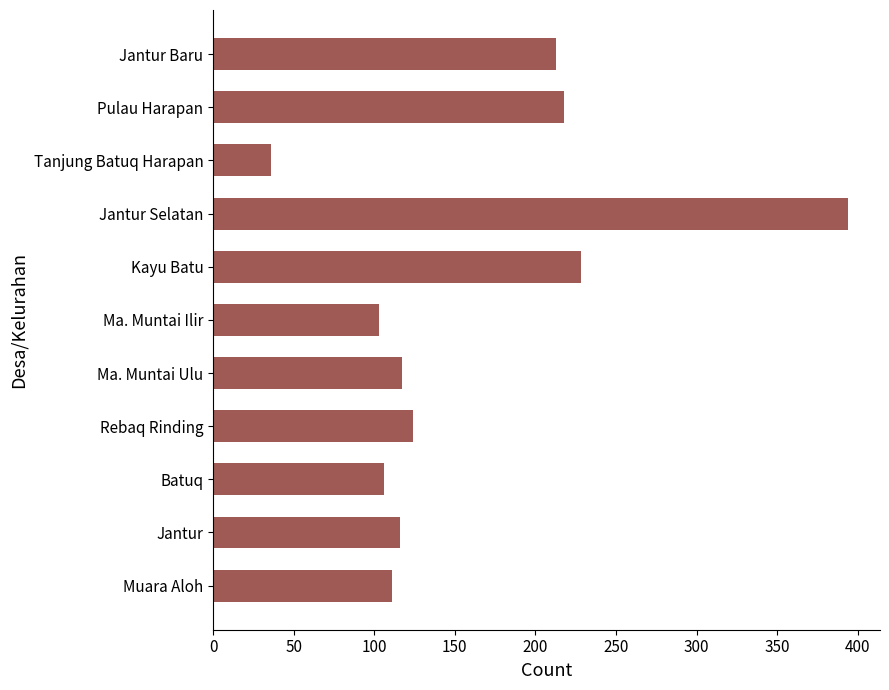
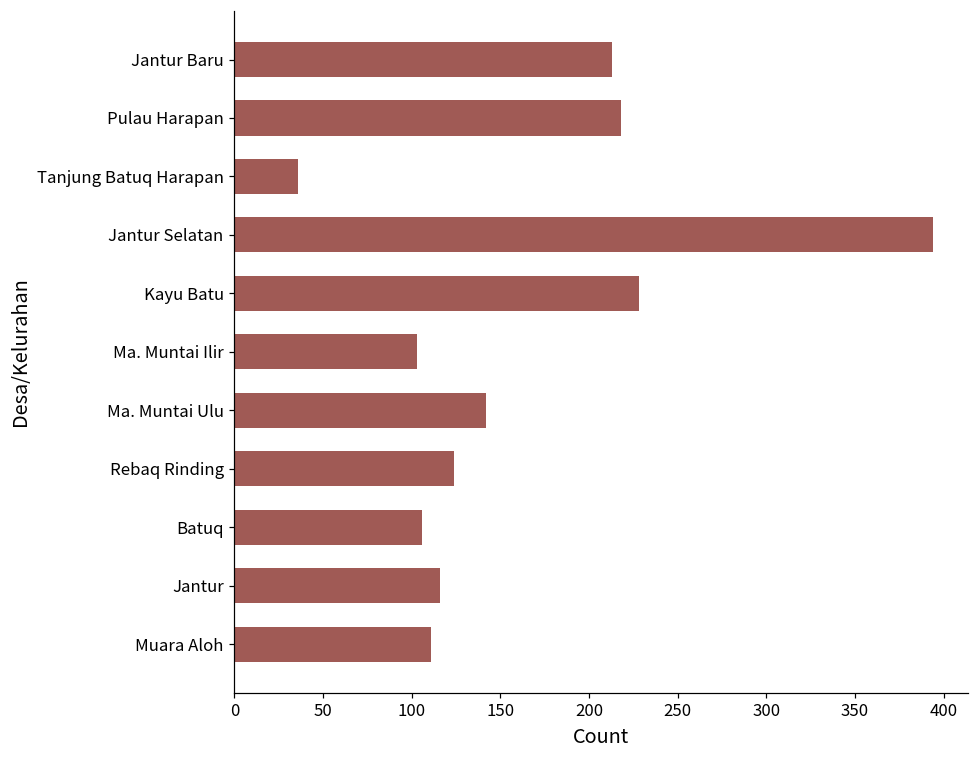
  {
    "Jantur Baru": 213,
    "Pulau Harapan": 218,
    "Tanjung Batuq Harapan": 36,
    "Jantur Selatan": 394,
    "Kayu Batu": 228,
    "Ma. Muntai Ilir": 103,
-   "Ma. Muntai Ulu": 117,
+   "Ma. Muntai Ulu": 142,
    "Rebaq Rinding": 124,
    "Batuq": 106,
    "Jantur": 116,
    "Muara Aloh": 111
  }
